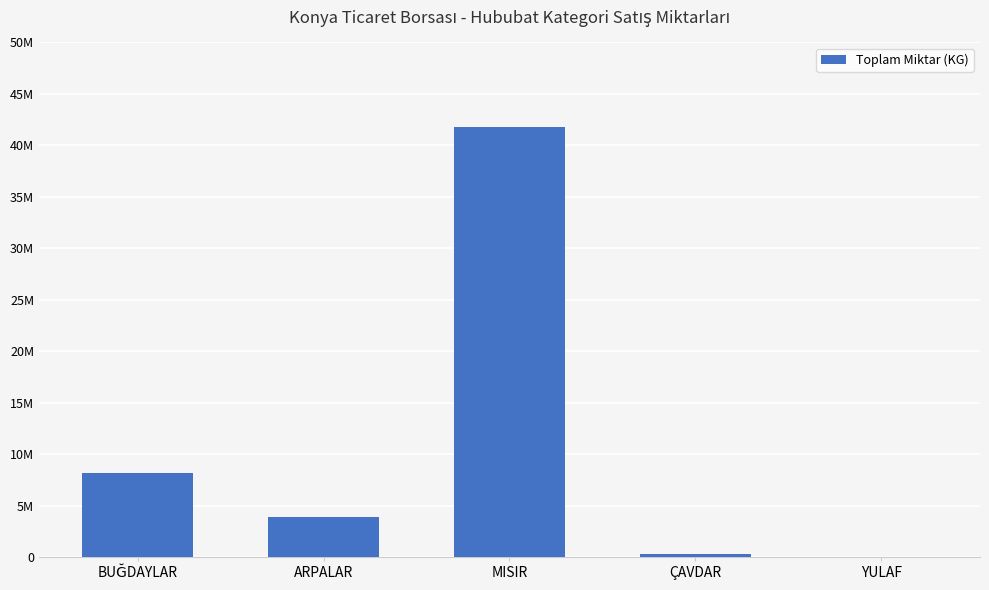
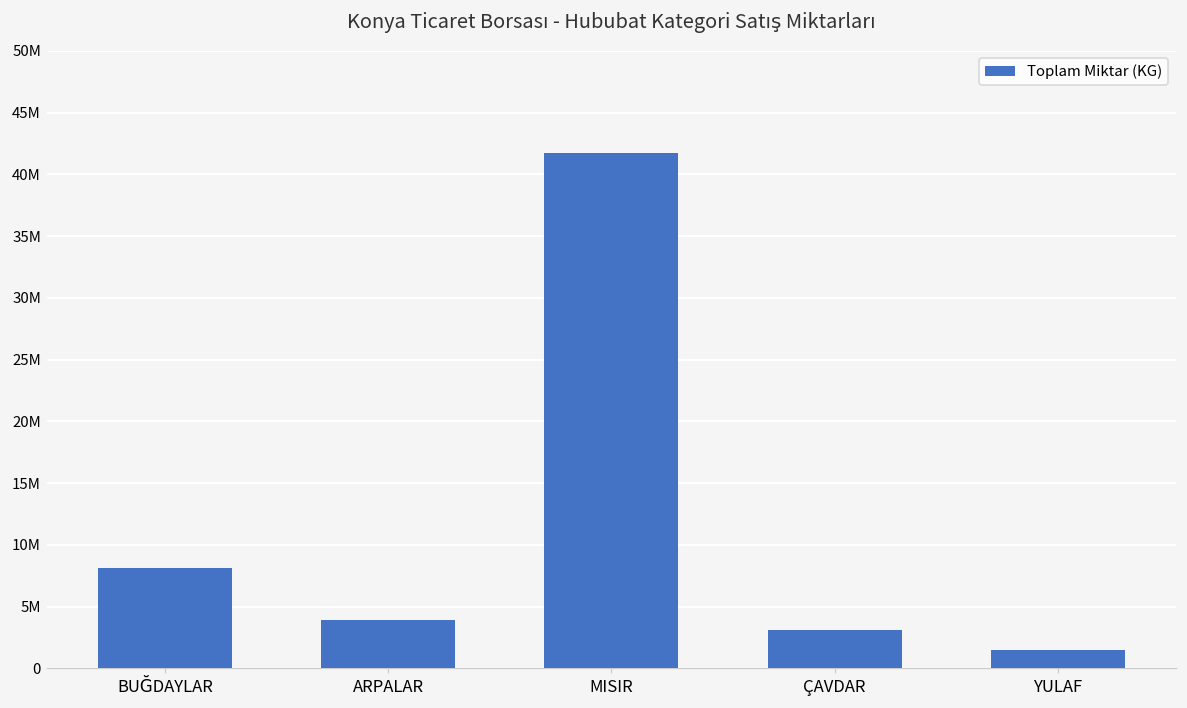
  {
    "BUĞDAYLAR": 8100000,
    "ARPALAR": 3900000,
    "MISIR": 41800000,
-   "ÇAVDAR": 300000,
-   "YULAF": 0
+   "ÇAVDAR": 3100000,
+   "YULAF": 1500000
  }
